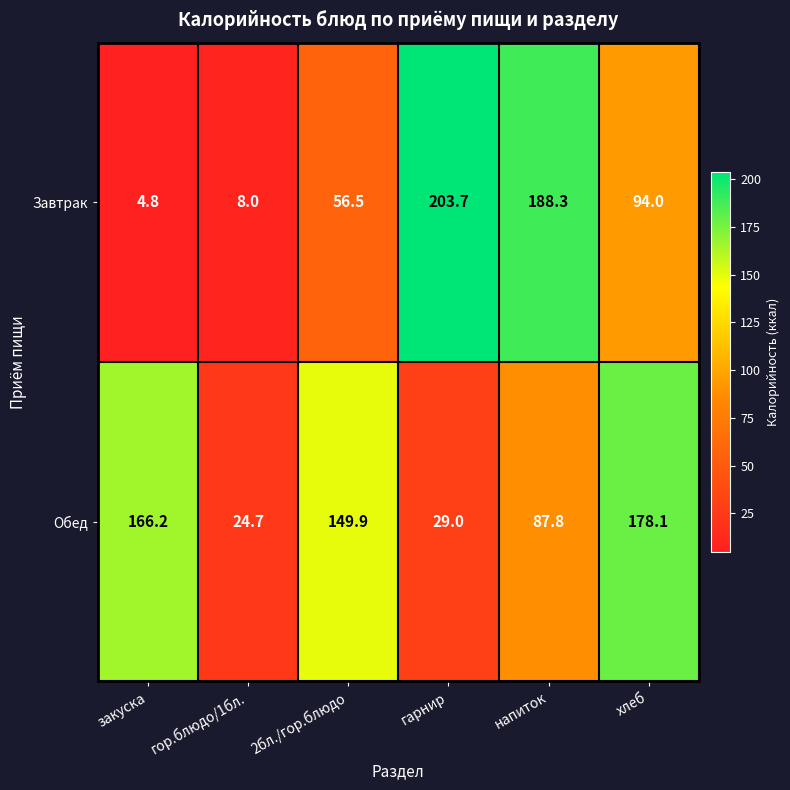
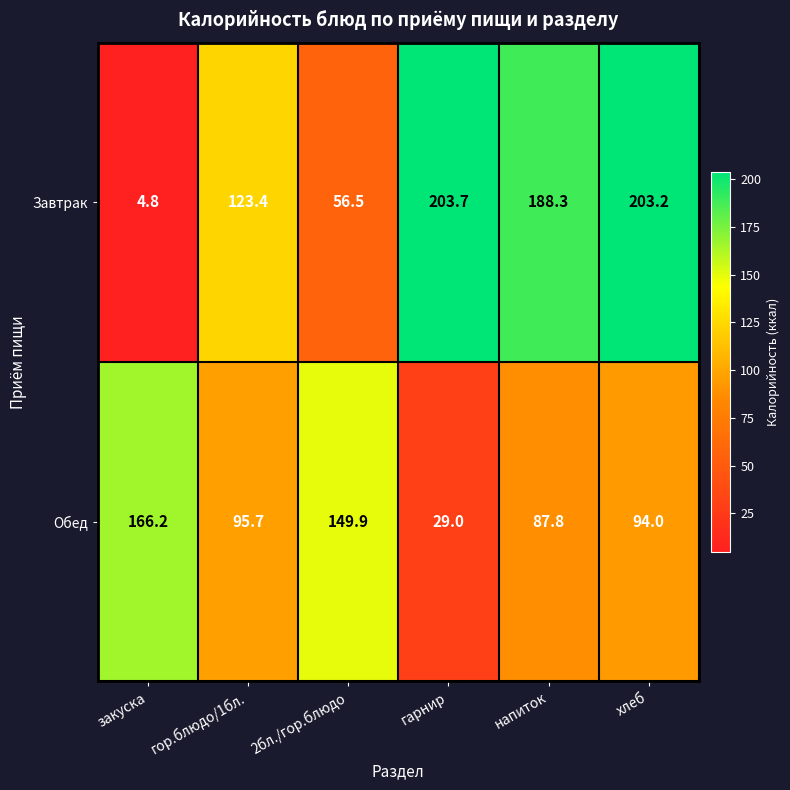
  {
    "Завтрак": {
      "закуска": 4.8,
-     "гор.блюдо/1бл.": 8.0,
+     "гор.блюдо/1бл.": 123.4,
      "2бл./гор.блюдо": 56.5,
      "гарнир": 203.7,
      "напиток": 188.3,
-     "хлеб": 94.0
+     "хлеб": 203.2
    },
    "Обед": {
      "закуска": 166.2,
-     "гор.блюдо/1бл.": 24.7,
+     "гор.блюдо/1бл.": 95.7,
      "2бл./гор.блюдо": 149.9,
      "гарнир": 29.0,
      "напиток": 87.8,
-     "хлеб": 178.1
+     "хлеб": 94.0
    }
  }
